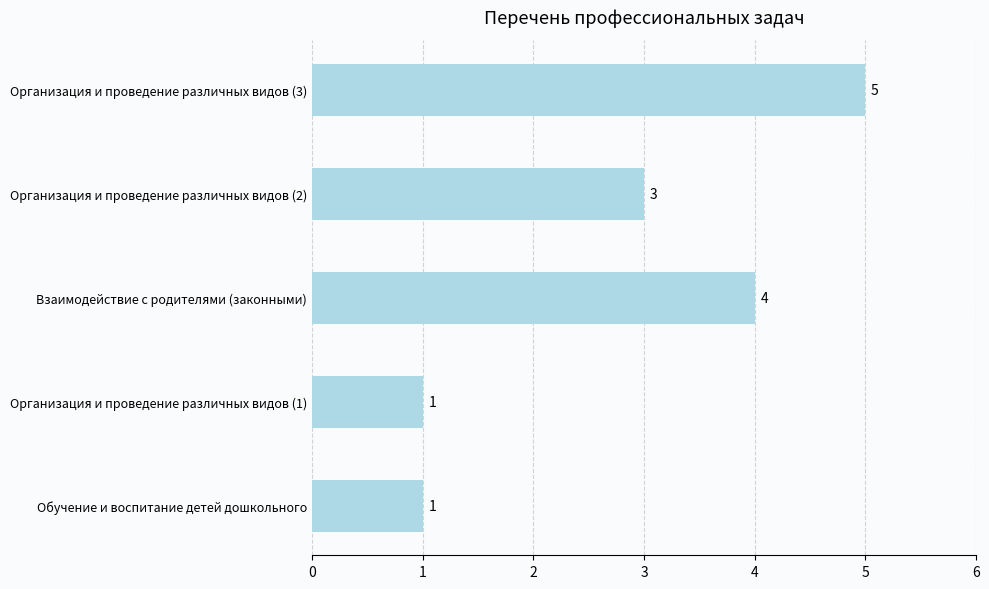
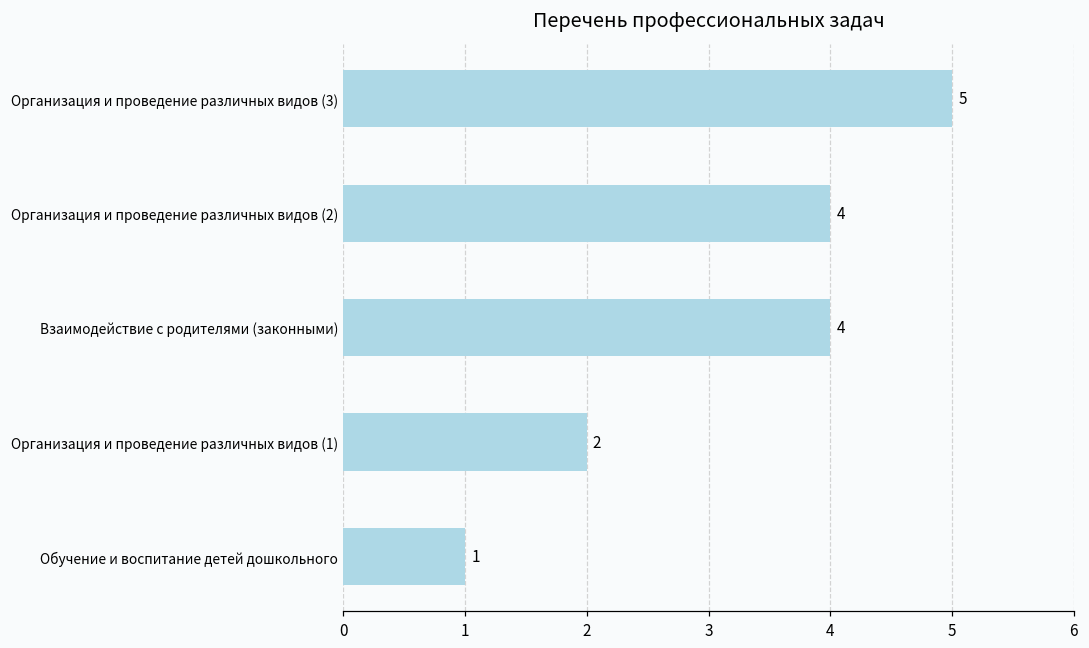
  {
    "Организация и проведение различных видов (3)": 5,
-   "Организация и проведение различных видов (2)": 3,
+   "Организация и проведение различных видов (2)": 4,
    "Взаимодействие с родителями (законными)": 4,
-   "Организация и проведение различных видов (1)": 1,
+   "Организация и проведение различных видов (1)": 2,
    "Обучение и воспитание детей дошкольного": 1
  }
